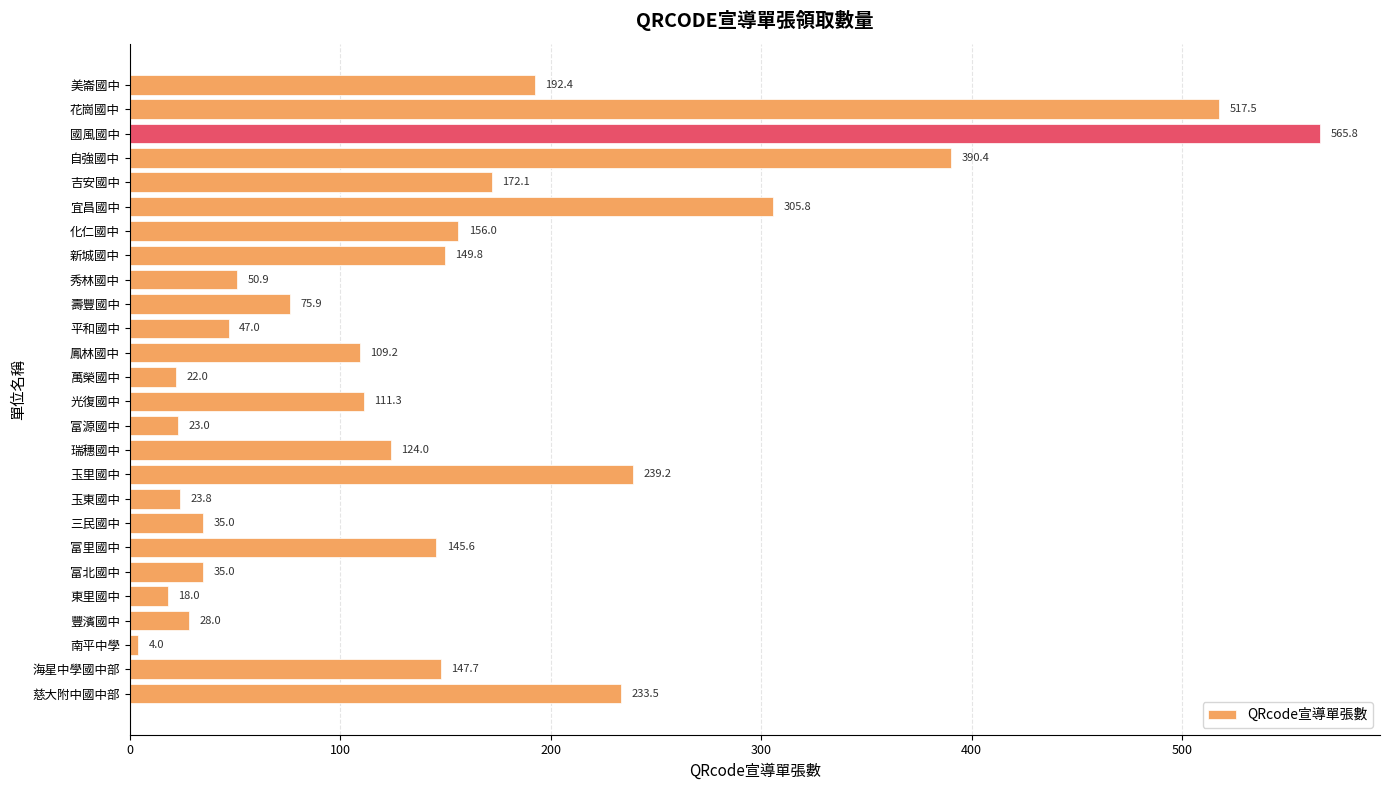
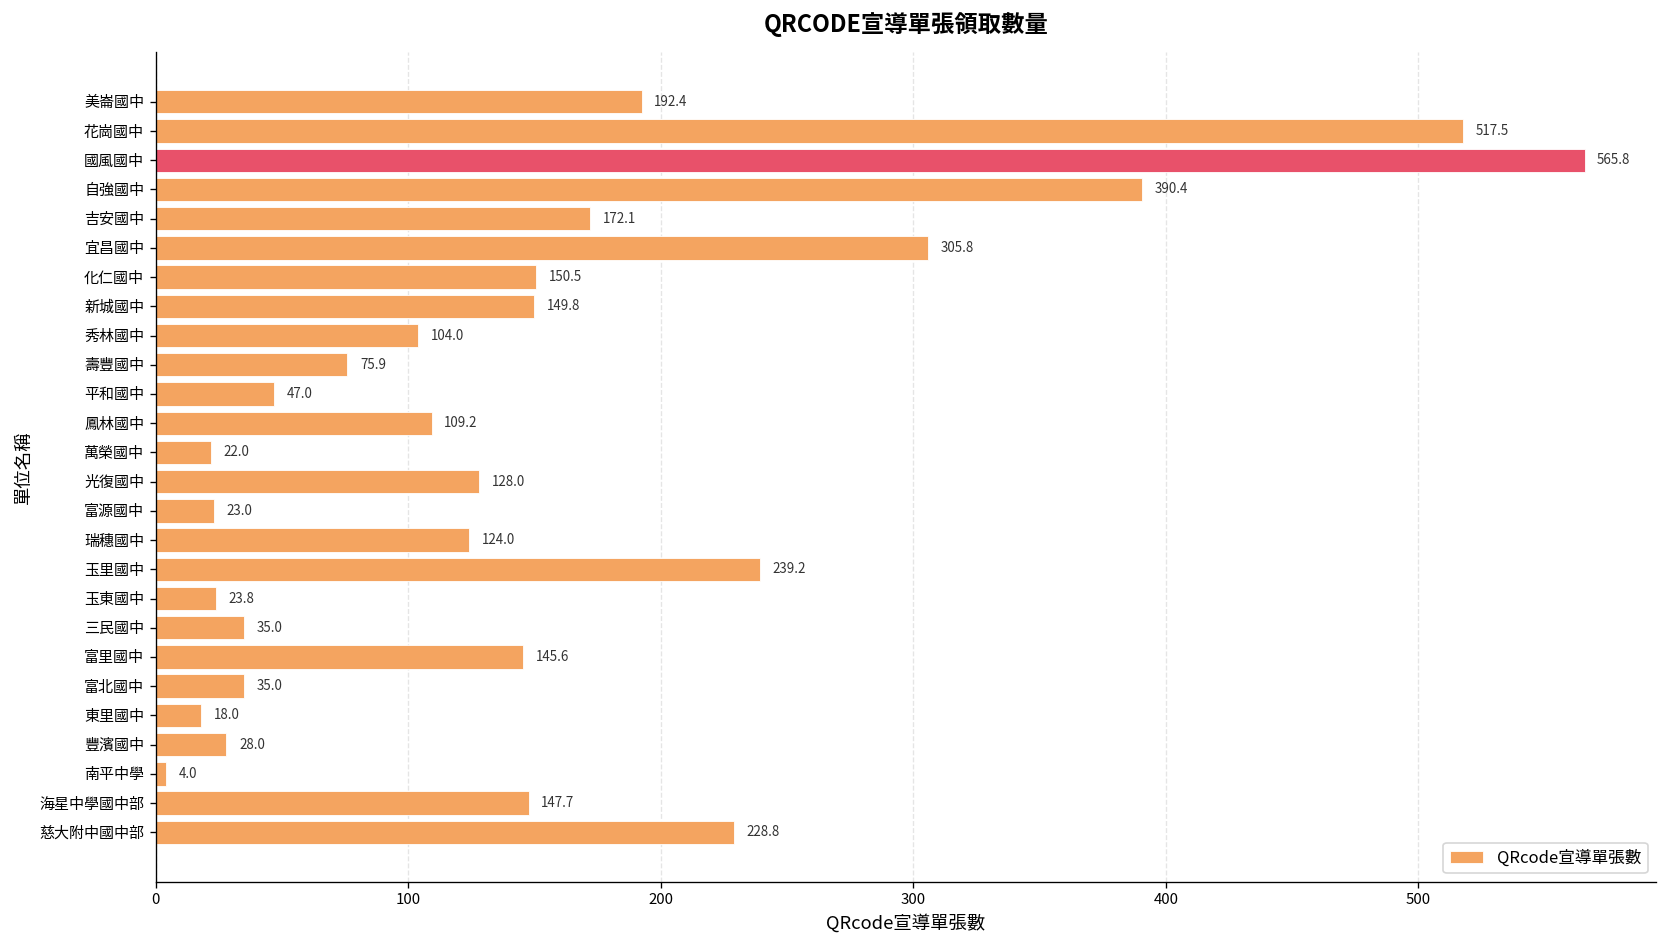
  {
    "美崙國中": 192.4,
    "花崗國中": 517.5,
    "國風國中": 565.8,
    "自強國中": 390.4,
    "吉安國中": 172.1,
    "宜昌國中": 305.8,
-   "化仁國中": 156.0,
+   "化仁國中": 150.5,
    "新城國中": 149.8,
-   "秀林國中": 50.9,
+   "秀林國中": 104.0,
    "壽豐國中": 75.9,
    "平和國中": 47.0,
    "鳳林國中": 109.2,
    "萬榮國中": 22.0,
-   "光復國中": 111.3,
+   "光復國中": 128.0,
    "富源國中": 23.0,
    "瑞穗國中": 124.0,
    "玉里國中": 239.2,
    "玉東國中": 23.8,
    "三民國中": 35.0,
    "富里國中": 145.6,
    "富北國中": 35.0,
    "東里國中": 18.0,
    "豐濱國中": 28.0,
    "南平中學": 4.0,
    "海星中學國中部": 147.7,
-   "慈大附中國中部": 233.5
+   "慈大附中國中部": 228.8
  }
